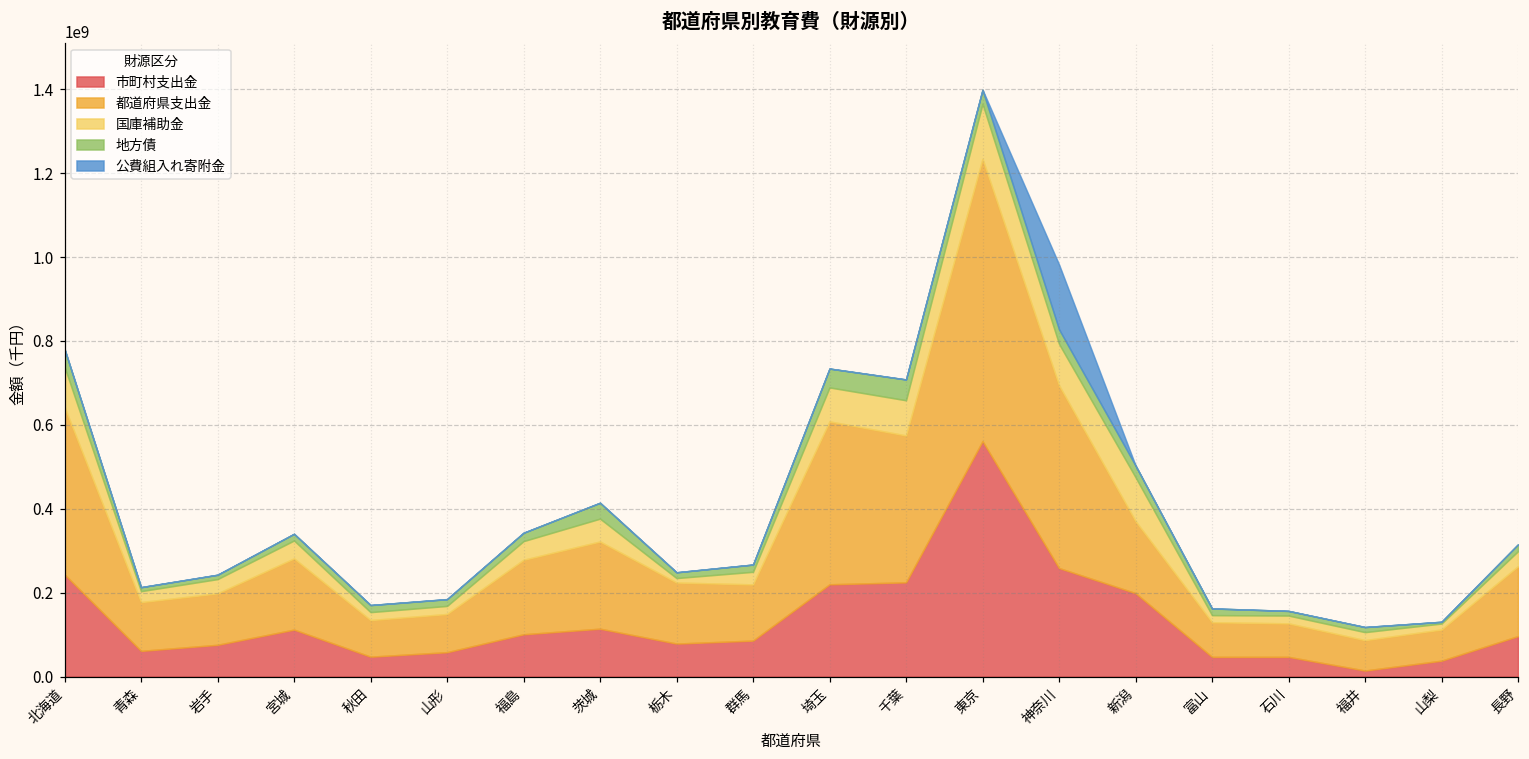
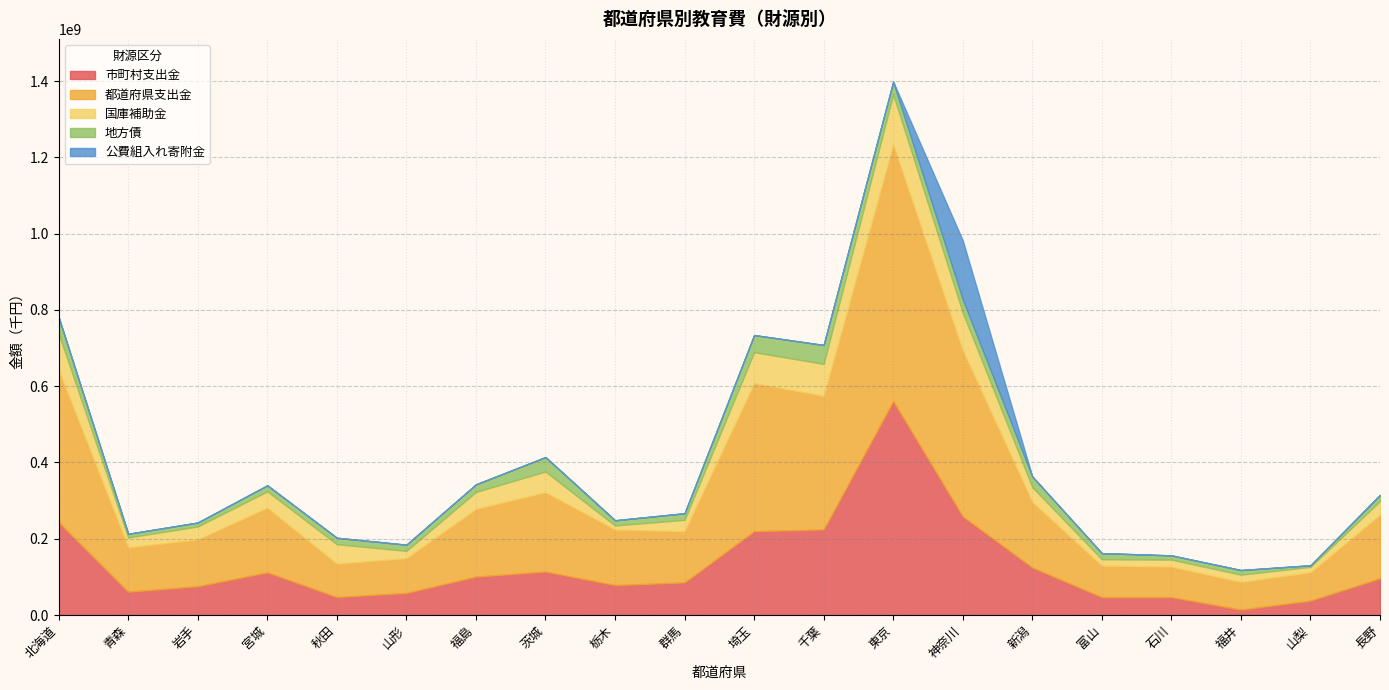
  {
    "市町村支出金": {
      "北海道": 240000000,
      "青森": 60000000,
      "岩手": 80000000,
      "宮城": 110000000,
      "秋田": 50000000,
      "山形": 60000000,
      "福島": 100000000,
      "茨城": 110000000,
      "栃木": 80000000,
      "群馬": 90000000,
      "埼玉": 220000000,
      "千葉": 220000000,
      "東京": 560000000,
      "神奈川": 260000000,
-     "新潟": 200000000,
+     "新潟": 120000000,
      "富山": 50000000,
      "石川": 50000000,
      "福井": 10000000,
      "山梨": 40000000,
      "長野": 100000000
    },
    "都道府県支出金": {
      "北海道": 400000000,
      "青森": 120000000,
      "岩手": 120000000,
      "宮城": 170000000,
      "秋田": 90000000,
      "山形": 90000000,
      "福島": 180000000,
      "茨城": 210000000,
      "栃木": 150000000,
      "群馬": 130000000,
      "埼玉": 390000000,
      "千葉": 350000000,
      "東京": 670000000,
      "神奈川": 440000000,
      "新潟": 170000000,
      "富山": 80000000,
      "石川": 80000000,
      "福井": 70000000,
      "山梨": 70000000,
      "長野": 170000000
    },
    "国庫補助金": {
      "北海道": 100000000,
      "青森": 30000000,
      "岩手": 30000000,
      "宮城": 40000000,
-     "秋田": 20000000,
+     "秋田": 50000000,
      "山形": 20000000,
      "福島": 40000000,
      "茨城": 50000000,
      "栃木": 10000000,
      "群馬": 30000000,
      "埼玉": 80000000,
      "千葉": 80000000,
      "東京": 130000000,
      "神奈川": 100000000,
-     "新潟": 100000000,
+     "新潟": 40000000,
      "富山": 20000000,
      "石川": 20000000,
      "福井": 20000000,
      "長野": 40000000
    },
    "地方債": {
      "神奈川": 30000000
    },
    "公費組入れ寄附金": {
      "神奈川": 150000000
    }
  }
